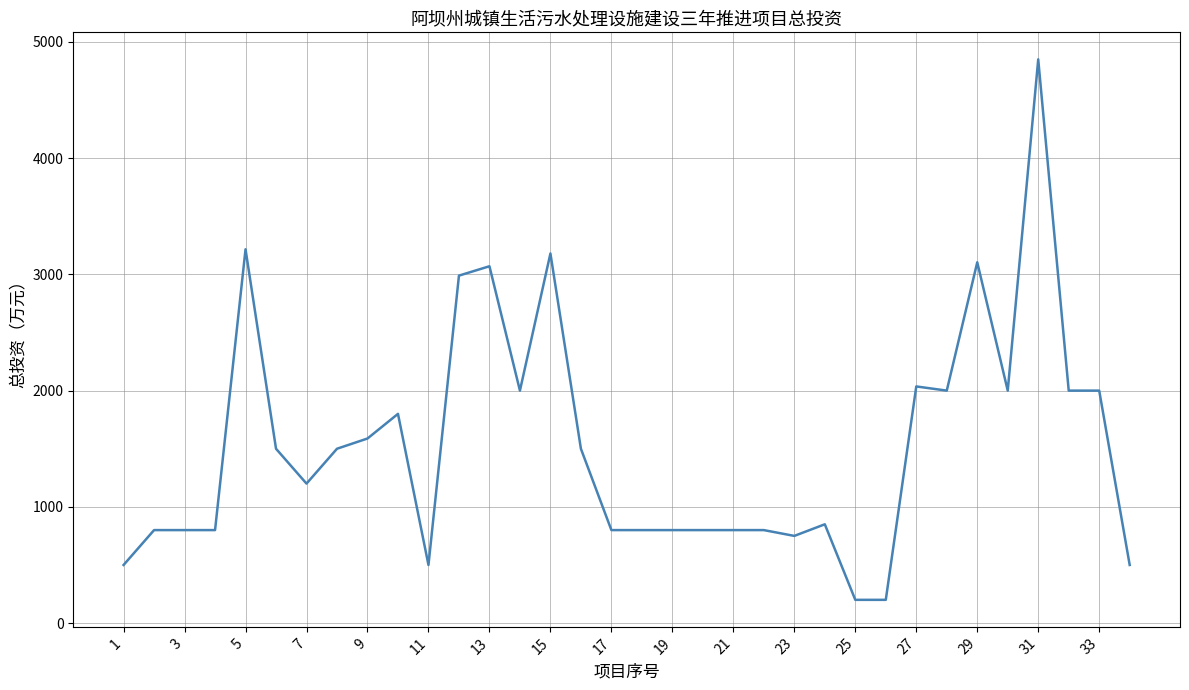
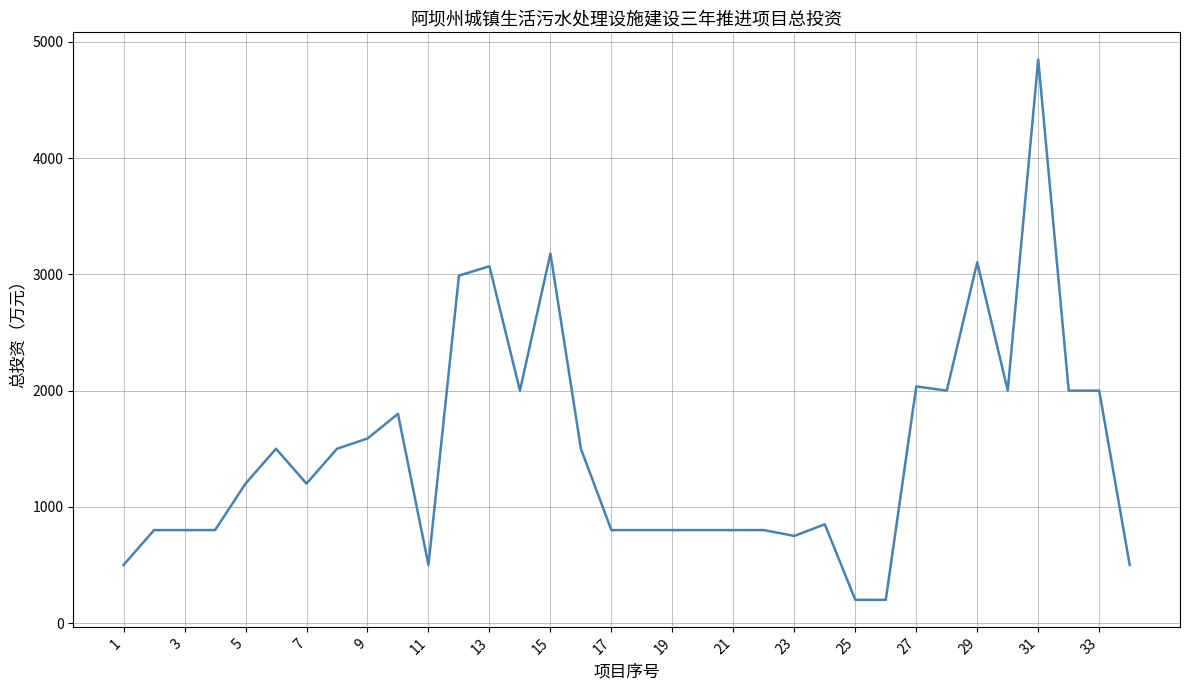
  {
    "1": 500,
    "3": 800,
-   "5": 3220,
+   "5": 1200,
    "7": 1200,
    "9": 1590,
    "11": 500,
    "13": 3070,
    "15": 3180,
    "17": 800,
    "19": 800,
    "21": 800,
    "23": 750,
    "25": 200,
    "27": 2040,
    "29": 3100,
    "31": 4850,
    "33": 2000
  }
